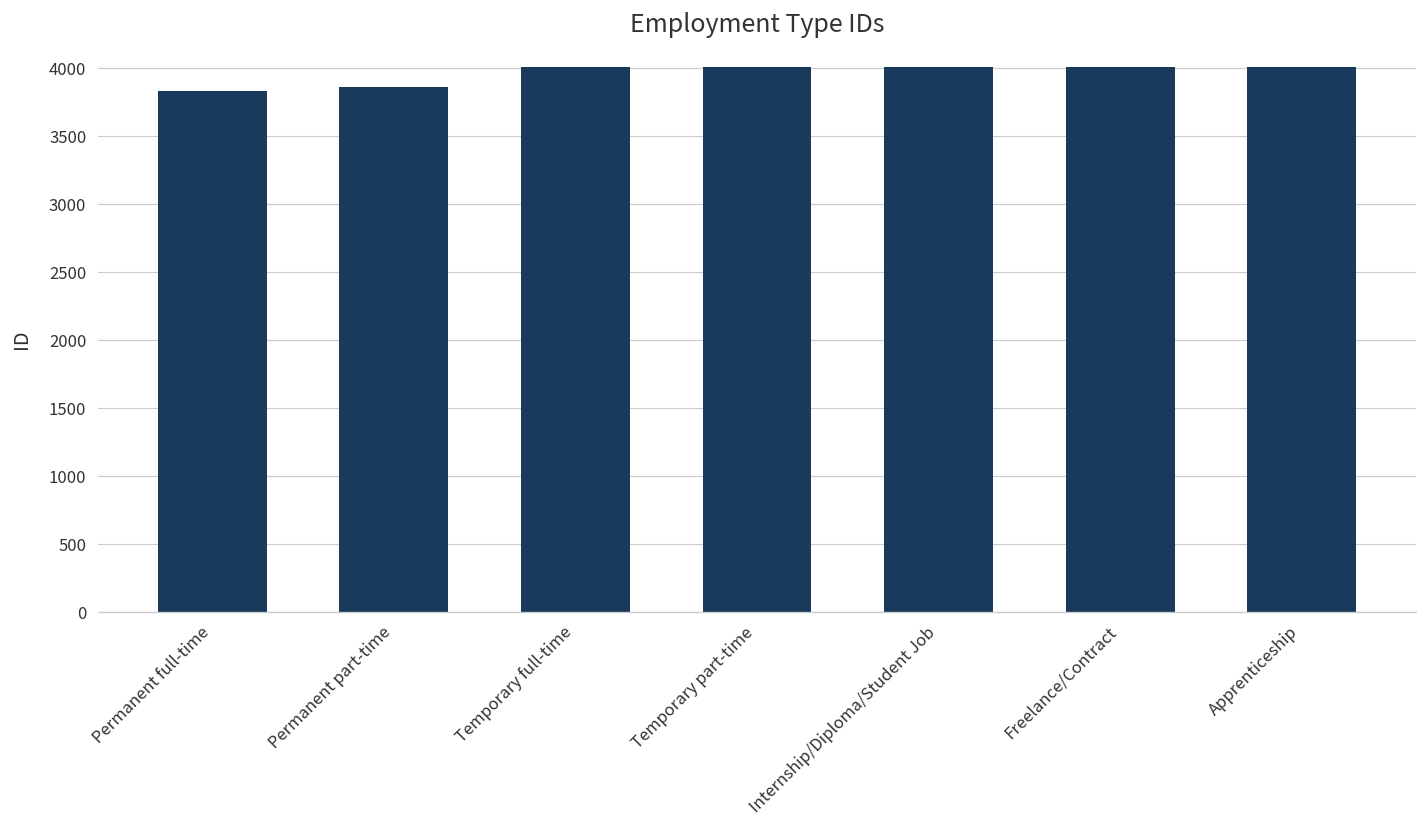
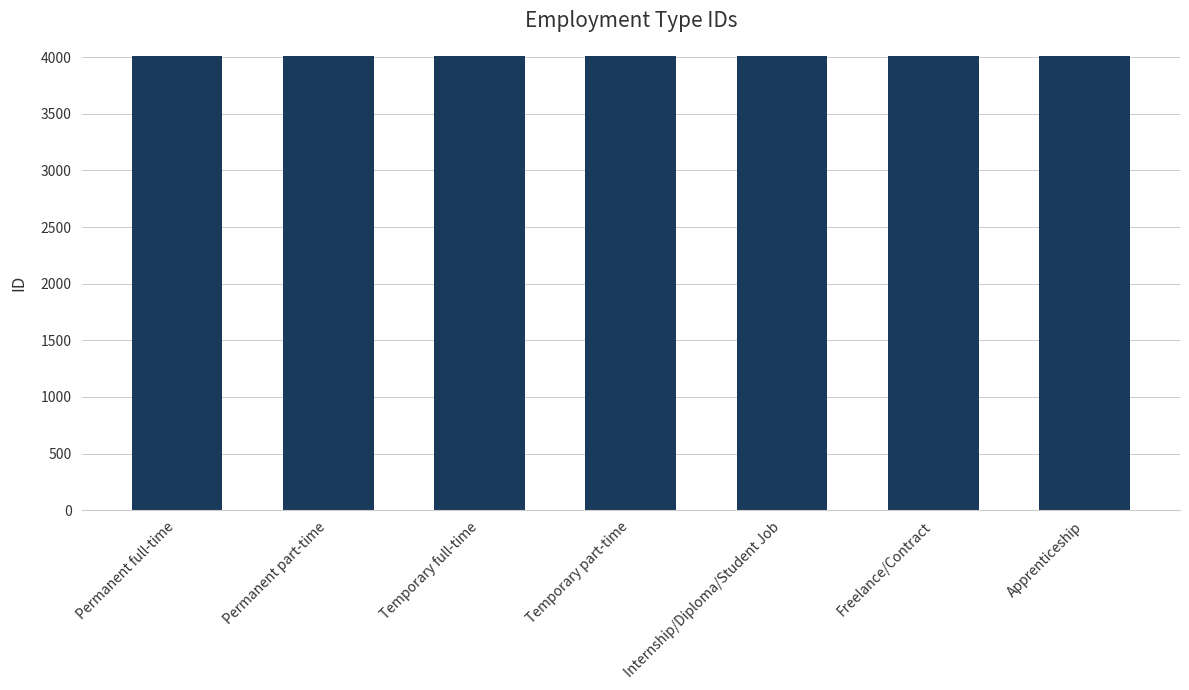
  {
-   "Permanent full-time": 3830,
-   "Permanent part-time": 3870,
+   "Permanent full-time": 4010,
+   "Permanent part-time": 4010,
    "Temporary full-time": 4010,
    "Temporary part-time": 4010,
    "Internship/Diploma/Student Job": 4010,
    "Freelance/Contract": 4010,
    "Apprenticeship": 4010
  }
